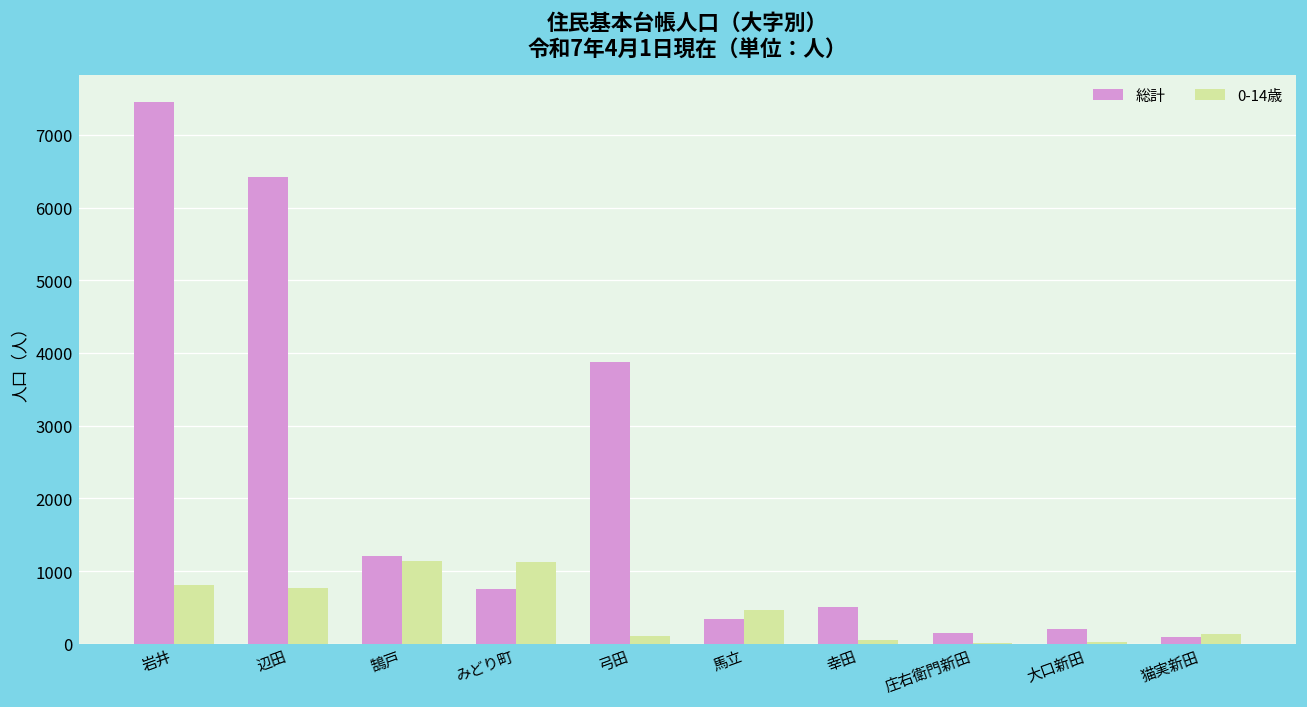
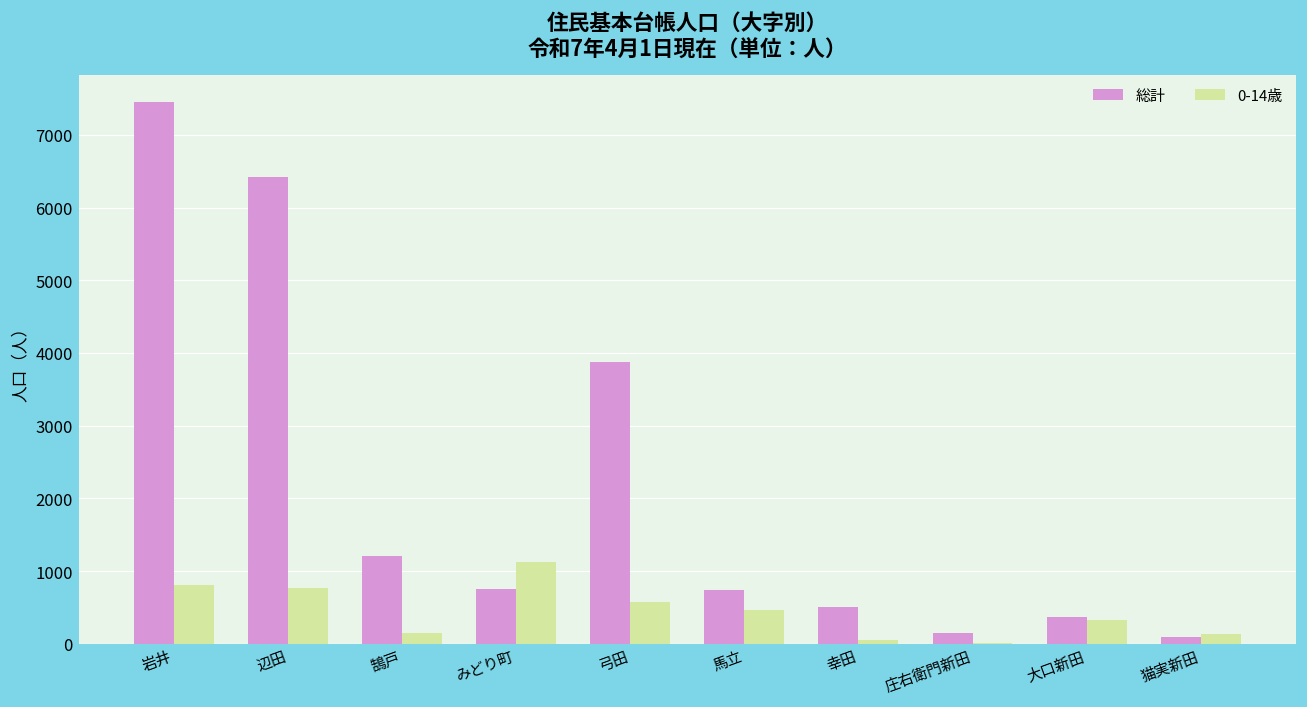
  {
    "総計": {
      "岩井": 7400,
      "辺田": 6400,
      "鵠戸": 1200,
      "みどり町": 800,
      "弓田": 3900,
-     "馬立": 300,
+     "馬立": 700,
      "幸田": 500,
      "庄右衛門新田": 200,
-     "大口新田": 200,
+     "大口新田": 400,
      "猫実新田": 100
    },
    "0-14歳": {
      "岩井": 800,
      "辺田": 800,
-     "鵠戸": 1100,
+     "鵠戸": 100,
      "みどり町": 1100,
-     "弓田": 100,
+     "弓田": 600,
      "馬立": 500,
      "幸田": 100,
-     "大口新田": 0,
+     "大口新田": 300,
      "猫実新田": 100
    }
  }
